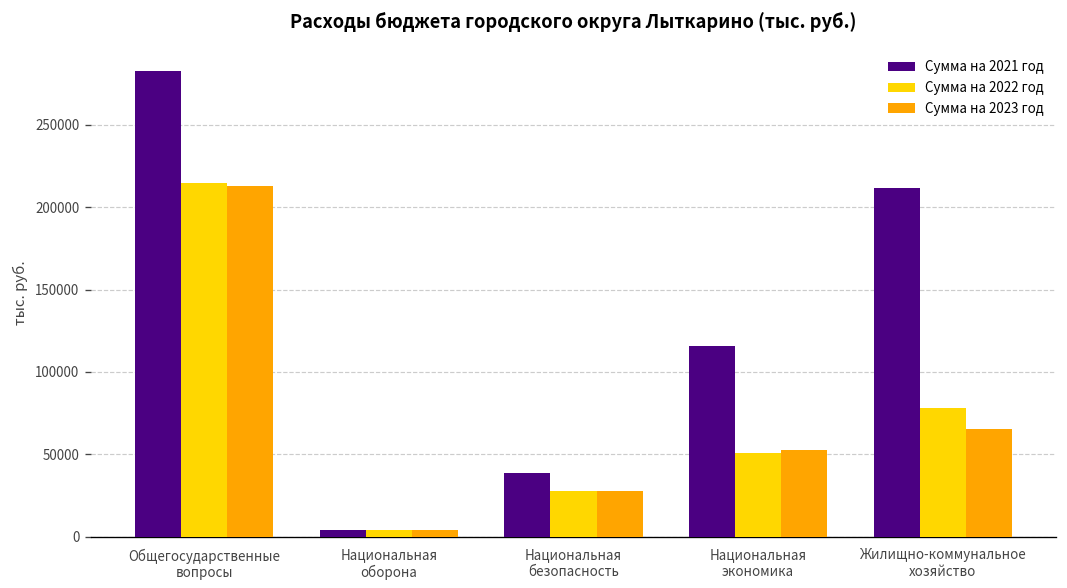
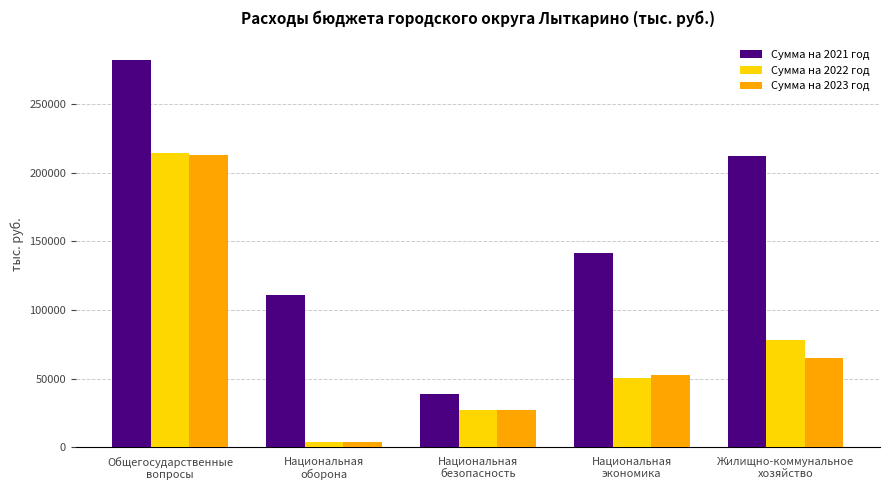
  {
    "Сумма на 2021 год": {
      "Общегосударственные вопросы": 282000,
-     "Национальная оборона": 4000,
+     "Национальная оборона": 111000,
      "Национальная безопасность": 39000,
-     "Национальная экономика": 116000,
+     "Национальная экономика": 141000,
      "Жилищно-коммунальное хозяйство": 212000
    }
  }
